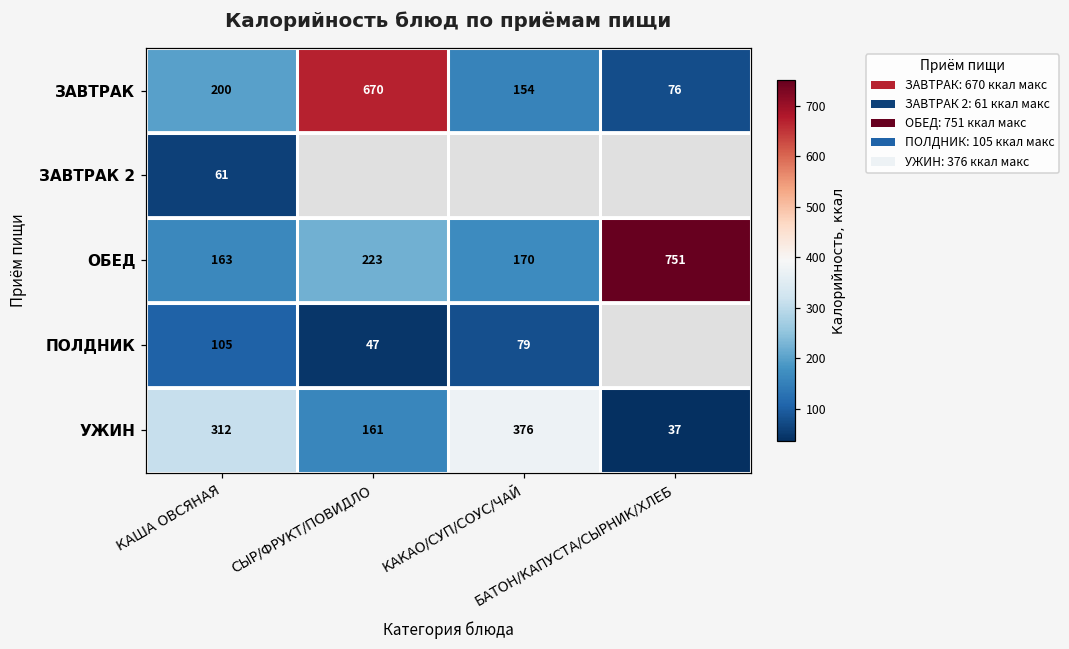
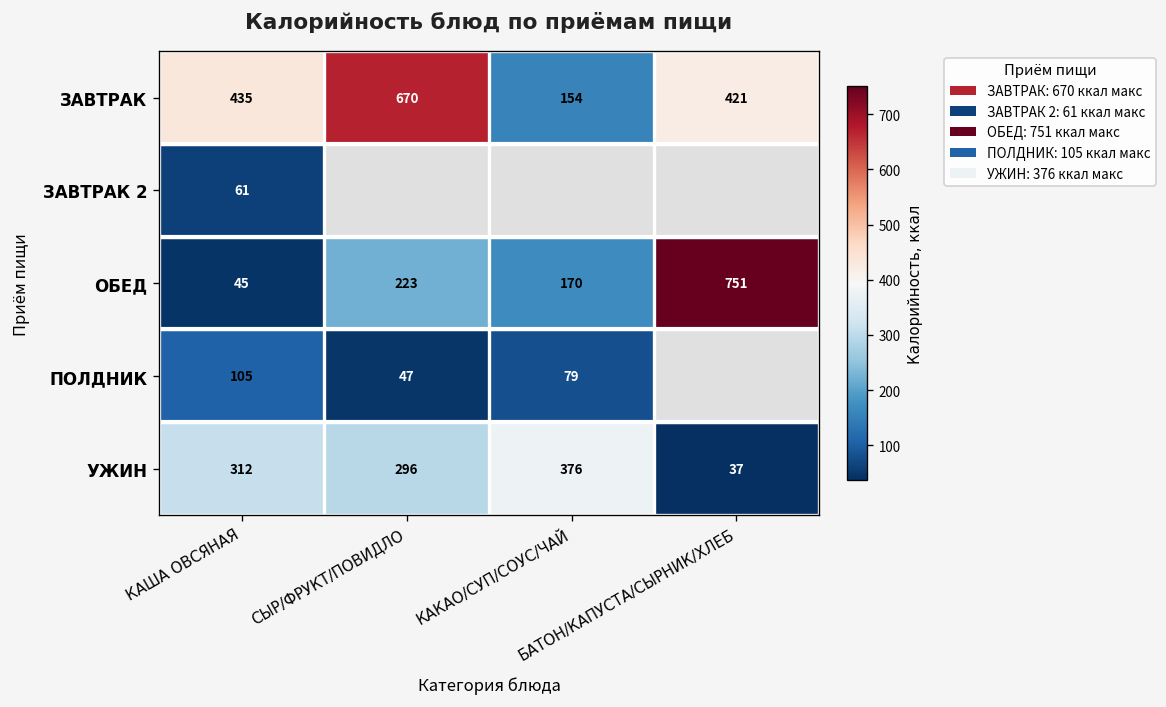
  {
    "ЗАВТРАК": {
-     "КАША ОВСЯНАЯ": 200,
+     "КАША ОВСЯНАЯ": 435,
      "СЫР/ФРУКТ/ПОВИДЛО": 670,
      "КАКАО/СУП/СОУС/ЧАЙ": 154,
-     "БАТОН/КАПУСТА/СЫРНИК/ХЛЕБ": 76
+     "БАТОН/КАПУСТА/СЫРНИК/ХЛЕБ": 421
    },
    "ЗАВТРАК 2": {
      "КАША ОВСЯНАЯ": 61
    },
    "ОБЕД": {
-     "КАША ОВСЯНАЯ": 163,
+     "КАША ОВСЯНАЯ": 45,
      "СЫР/ФРУКТ/ПОВИДЛО": 223,
      "КАКАО/СУП/СОУС/ЧАЙ": 170,
      "БАТОН/КАПУСТА/СЫРНИК/ХЛЕБ": 751
    },
    "ПОЛДНИК": {
      "КАША ОВСЯНАЯ": 105,
      "СЫР/ФРУКТ/ПОВИДЛО": 47,
      "КАКАО/СУП/СОУС/ЧАЙ": 79
    },
    "УЖИН": {
      "КАША ОВСЯНАЯ": 312,
-     "СЫР/ФРУКТ/ПОВИДЛО": 161,
+     "СЫР/ФРУКТ/ПОВИДЛО": 296,
      "КАКАО/СУП/СОУС/ЧАЙ": 376,
      "БАТОН/КАПУСТА/СЫРНИК/ХЛЕБ": 37
    }
  }
